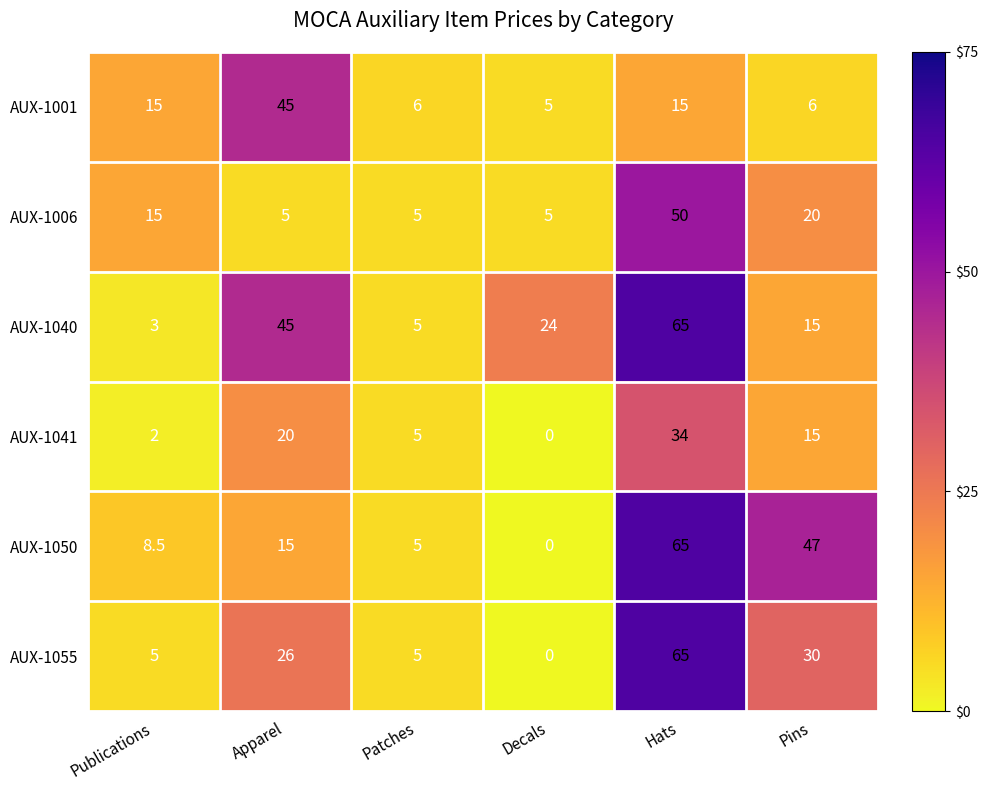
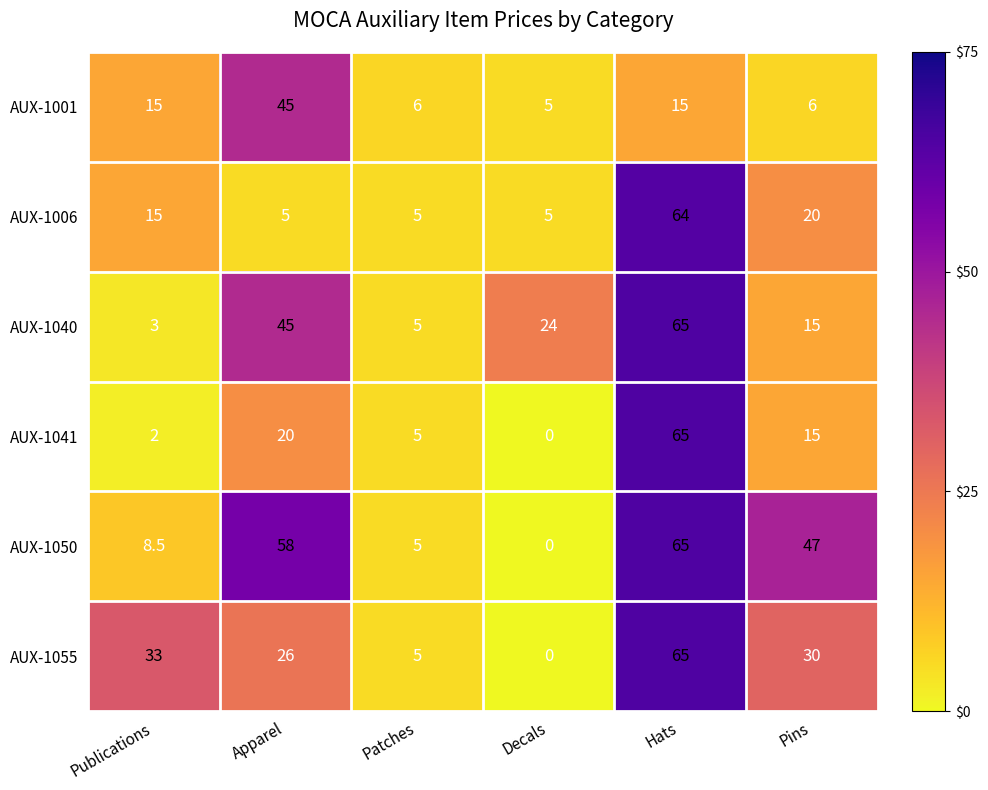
  {
    "AUX-1001": {
      "Publications": 15,
      "Apparel": 45,
      "Patches": 6,
      "Decals": 5,
      "Hats": 15,
      "Pins": 6
    },
    "AUX-1006": {
      "Publications": 15,
      "Apparel": 5,
      "Patches": 5,
      "Decals": 5,
-     "Hats": 50,
+     "Hats": 64,
      "Pins": 20
    },
    "AUX-1040": {
      "Publications": 3,
      "Apparel": 45,
      "Patches": 5,
      "Decals": 24,
      "Hats": 65,
      "Pins": 15
    },
    "AUX-1041": {
      "Publications": 2,
      "Apparel": 20,
      "Patches": 5,
      "Decals": 0,
-     "Hats": 34,
+     "Hats": 65,
      "Pins": 15
    },
    "AUX-1050": {
      "Publications": 8.5,
-     "Apparel": 15,
+     "Apparel": 58,
      "Patches": 5,
      "Decals": 0,
      "Hats": 65,
      "Pins": 47
    },
    "AUX-1055": {
-     "Publications": 5,
+     "Publications": 33,
      "Apparel": 26,
      "Patches": 5,
      "Decals": 0,
      "Hats": 65,
      "Pins": 30
    }
  }
